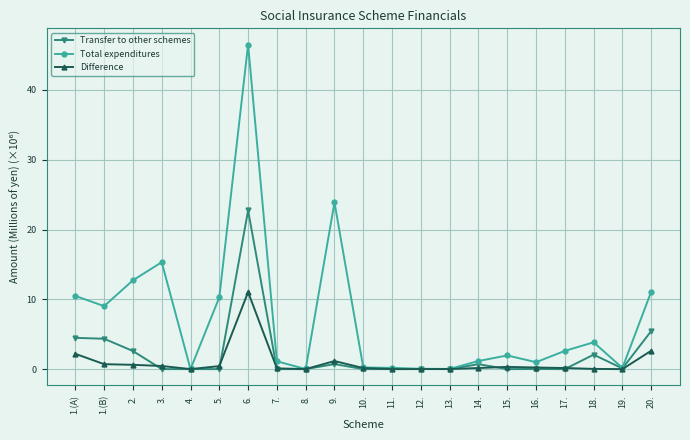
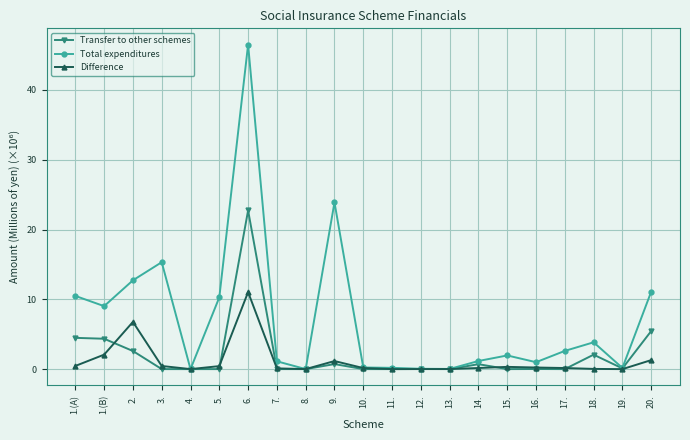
  {
    "Difference": {
-     "1.(A)": 2,
-     "1.(B)": 1,
-     "2.": 1,
+     "1.(A)": 0,
+     "1.(B)": 2,
+     "2.": 7,
      "3.": 0,
      "5.": 0,
      "6.": 11,
      "9.": 1,
      "14.": 0,
      "18.": 0,
-     "20.": 3
+     "20.": 1
    }
  }
